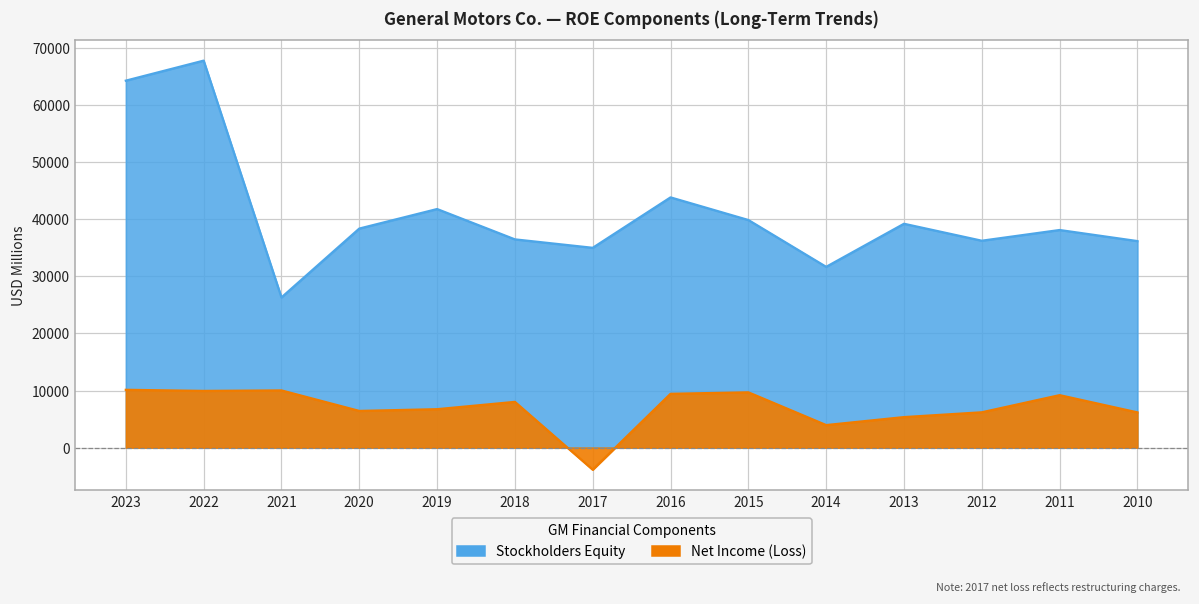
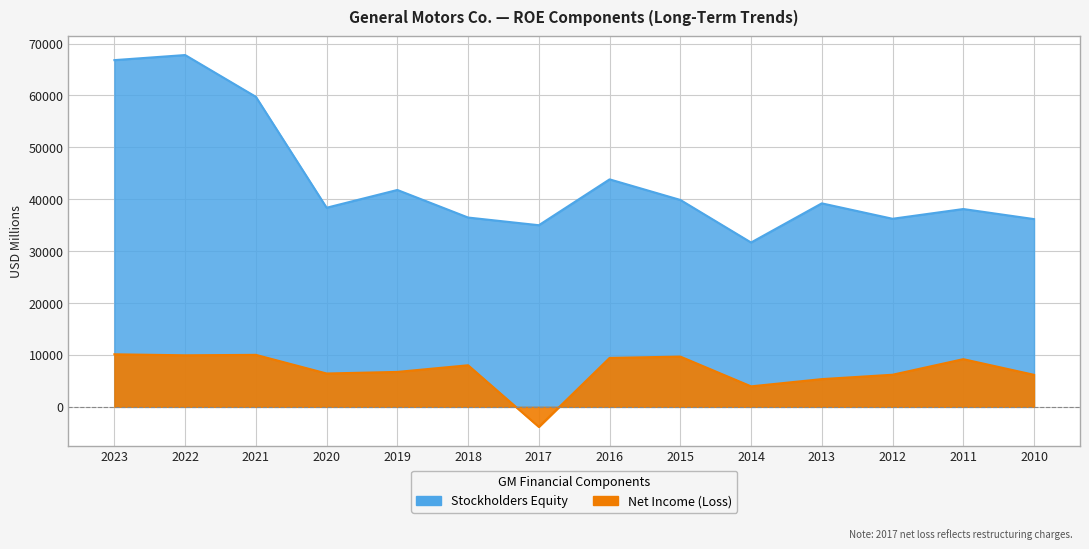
  {
    "Stockholders Equity": {
-     "2023": 64000,
+     "2023": 67000,
      "2022": 68000,
-     "2021": 26000,
+     "2021": 60000,
      "2020": 38000,
      "2019": 42000,
      "2018": 36000,
      "2017": 35000,
      "2016": 44000,
      "2015": 40000,
      "2014": 32000,
      "2013": 39000,
      "2012": 36000,
      "2011": 38000,
      "2010": 36000
    }
  }
